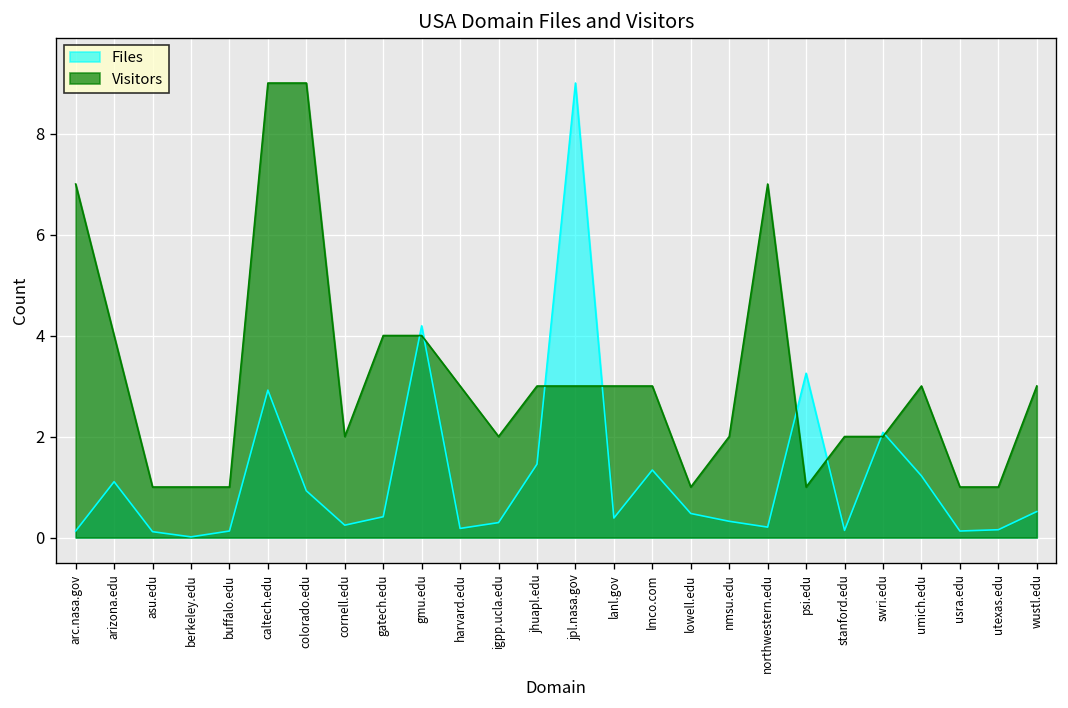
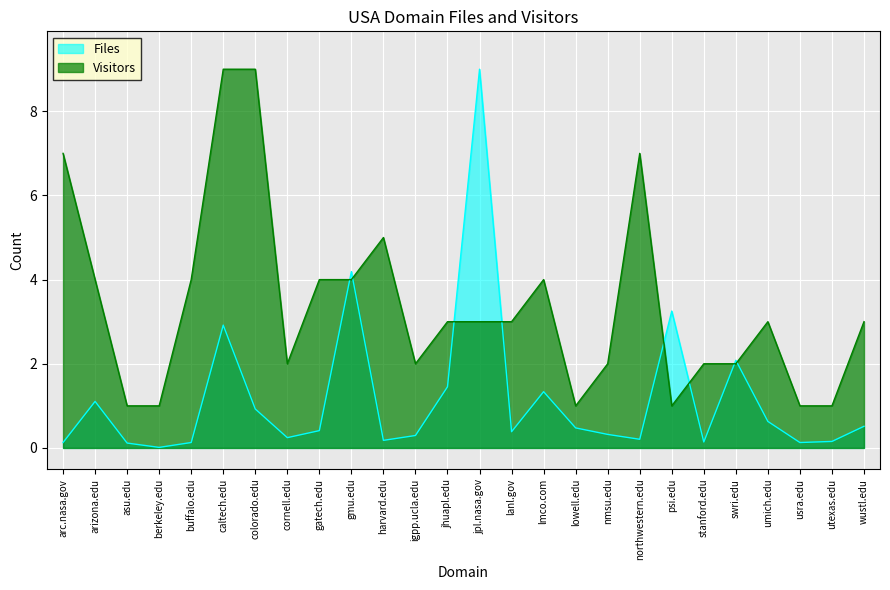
  {
    "Files": {
      "arc.nasa.gov": 0.1,
      "arizona.edu": 1.1,
      "asu.edu": 0.1,
      "berkeley.edu": 0.0,
      "buffalo.edu": 0.1,
      "caltech.edu": 2.9,
      "colorado.edu": 0.9,
      "cornell.edu": 0.2,
      "gatech.edu": 0.4,
      "gmu.edu": 4.2,
      "harvard.edu": 0.2,
      "igpp.ucla.edu": 0.3,
      "jhuapl.edu": 1.5,
      "jpl.nasa.gov": 9.0,
      "lanl.gov": 0.4,
      "lmco.com": 1.3,
      "lowell.edu": 0.5,
      "nmsu.edu": 0.3,
      "northwestern.edu": 0.2,
      "psi.edu": 3.3,
      "stanford.edu": 0.1,
      "swri.edu": 2.1,
-     "umich.edu": 1.2,
+     "umich.edu": 0.6,
      "usra.edu": 0.1,
      "utexas.edu": 0.2,
      "wustl.edu": 0.5
    },
    "Visitors": {
      "arc.nasa.gov": 7,
      "arizona.edu": 4,
      "asu.edu": 1,
      "berkeley.edu": 1,
-     "buffalo.edu": 1,
+     "buffalo.edu": 4,
      "caltech.edu": 9,
      "colorado.edu": 9,
      "cornell.edu": 2,
      "gatech.edu": 4,
      "gmu.edu": 4,
-     "harvard.edu": 3,
+     "harvard.edu": 5,
      "igpp.ucla.edu": 2,
      "jhuapl.edu": 3,
      "jpl.nasa.gov": 3,
      "lanl.gov": 3,
-     "lmco.com": 3,
+     "lmco.com": 4,
      "lowell.edu": 1,
      "nmsu.edu": 2,
      "northwestern.edu": 7,
      "psi.edu": 1,
      "stanford.edu": 2,
      "swri.edu": 2,
      "umich.edu": 3,
      "usra.edu": 1,
      "utexas.edu": 1,
      "wustl.edu": 3
    }
  }
